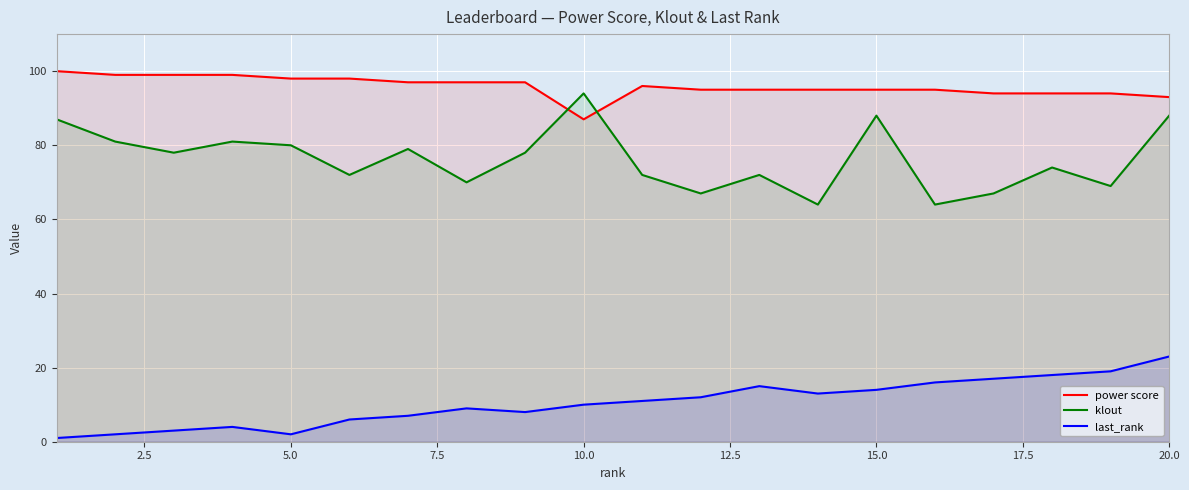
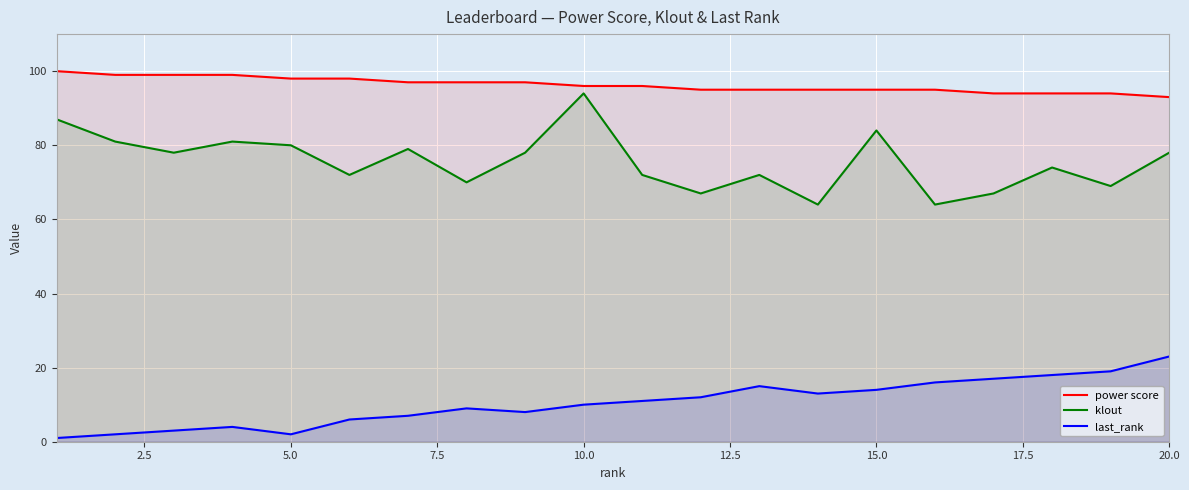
  {
    "power score": {
      "5.0": 98,
-     "10.0": 87,
+     "10.0": 96,
      "15.0": 95,
      "20.0": 93
    },
    "klout": {
      "5.0": 80,
      "10.0": 94,
-     "15.0": 88,
-     "20.0": 88
+     "15.0": 84,
+     "20.0": 78
    },
    "last_rank": {
      "5.0": 2,
      "10.0": 10,
      "15.0": 14,
      "20.0": 23
    }
  }
